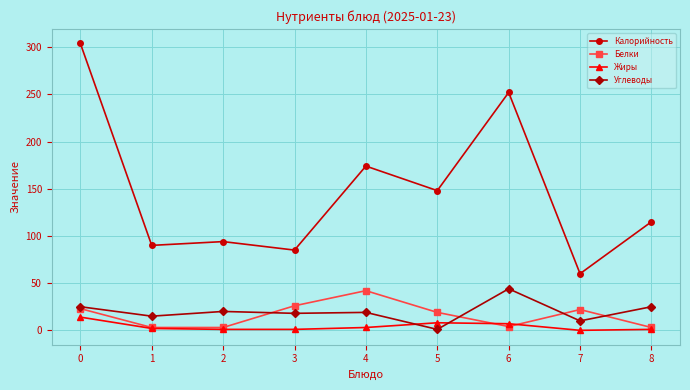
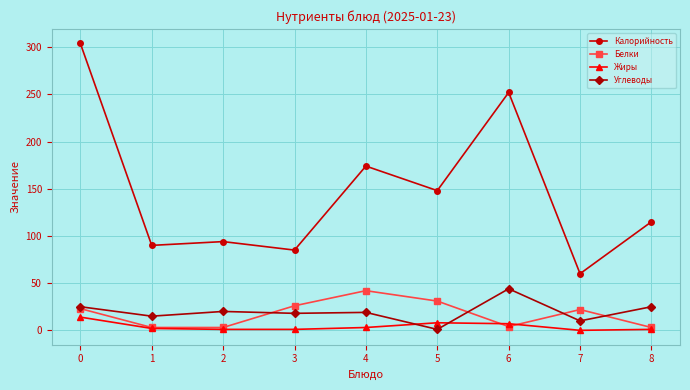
  {
    "Белки": {
      "3": 30,
      "4": 40,
-     "5": 20,
+     "5": 30,
      "6": 0,
      "7": 20
    }
  }
